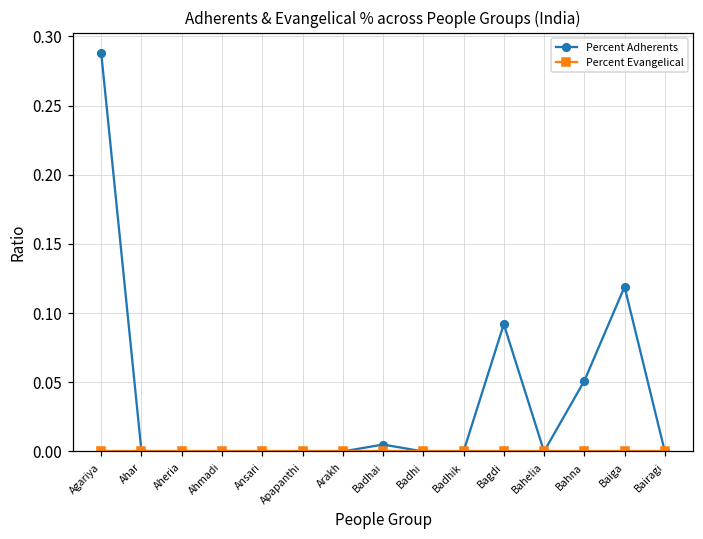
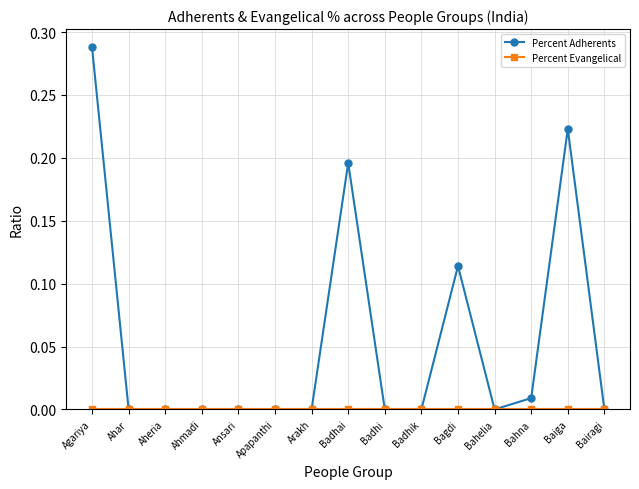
  {
    "Percent Adherents": {
      "Agariya": 0.288,
-     "Badhai": 0.005,
-     "Bagdi": 0.092,
-     "Bahna": 0.051,
-     "Baiga": 0.119
+     "Badhai": 0.196,
+     "Bagdi": 0.114,
+     "Bahna": 0.009,
+     "Baiga": 0.223
    },
    "Percent Evangelical": {
      "Agariya": 0.000,
      "Badhai": 0.000,
      "Bagdi": 0.000,
      "Bahna": 0.000,
      "Baiga": 0.000
    }
  }
